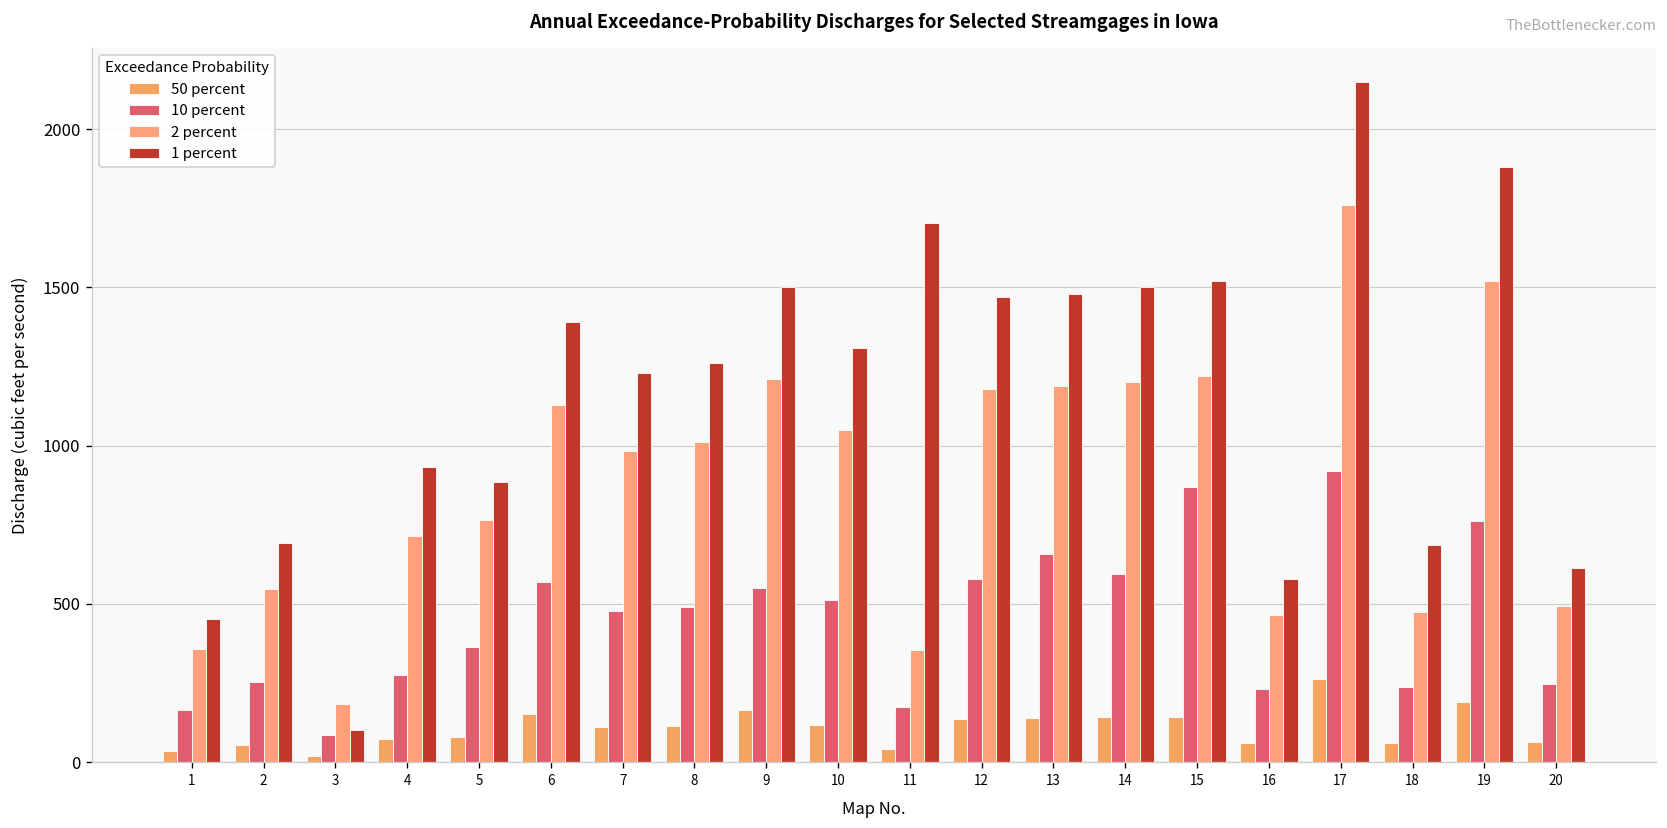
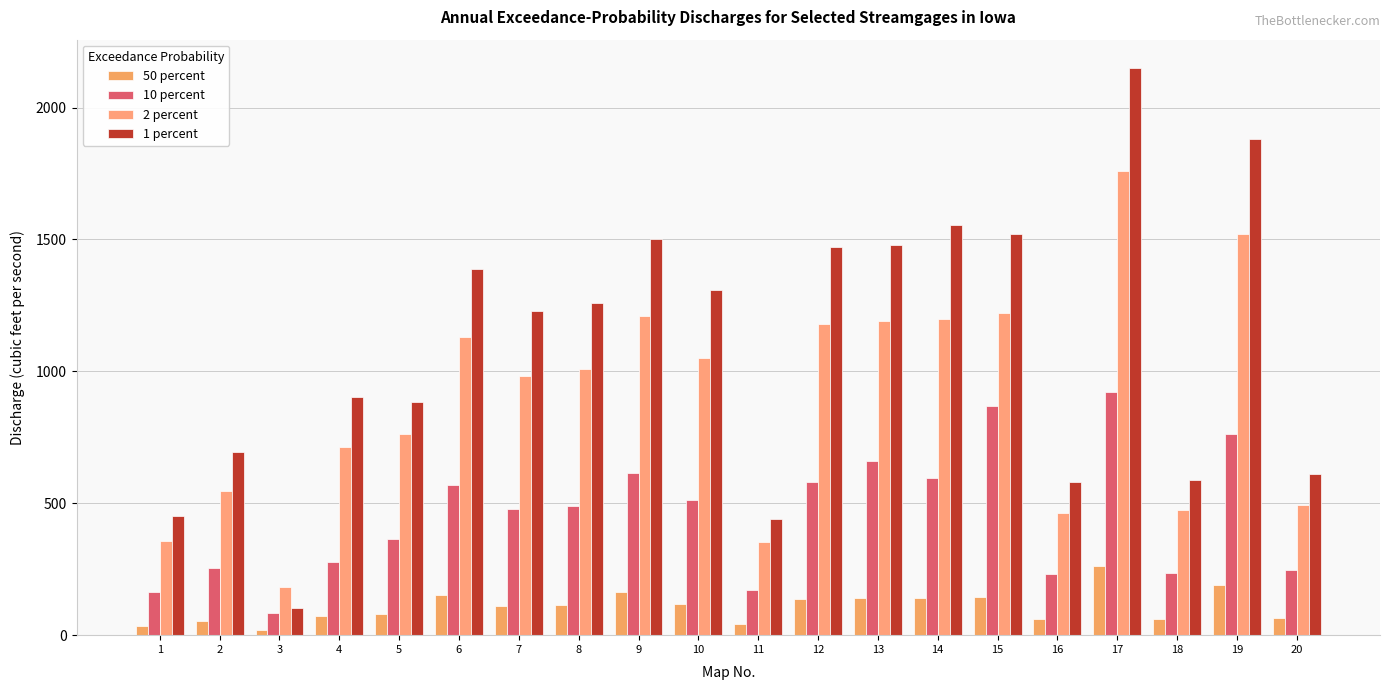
  {
    "10 percent": {
      "1": 160,
      "2": 250,
      "3": 90,
      "4": 280,
      "5": 360,
      "6": 570,
      "7": 480,
      "8": 490,
-     "9": 550,
+     "9": 620,
      "10": 510,
      "11": 170,
      "12": 580,
      "13": 660,
      "14": 600,
      "15": 870,
      "16": 230,
      "17": 920,
      "18": 240,
      "19": 760,
      "20": 250
    },
    "1 percent": {
      "1": 450,
      "2": 690,
      "3": 100,
-     "4": 930,
+     "4": 900,
      "5": 890,
      "6": 1390,
      "7": 1230,
      "8": 1260,
      "9": 1500,
      "10": 1310,
-     "11": 1700,
+     "11": 440,
      "12": 1470,
      "13": 1480,
-     "14": 1500,
+     "14": 1560,
      "15": 1520,
      "16": 580,
      "17": 2150,
-     "18": 690,
+     "18": 590,
      "19": 1880,
      "20": 610
    }
  }
